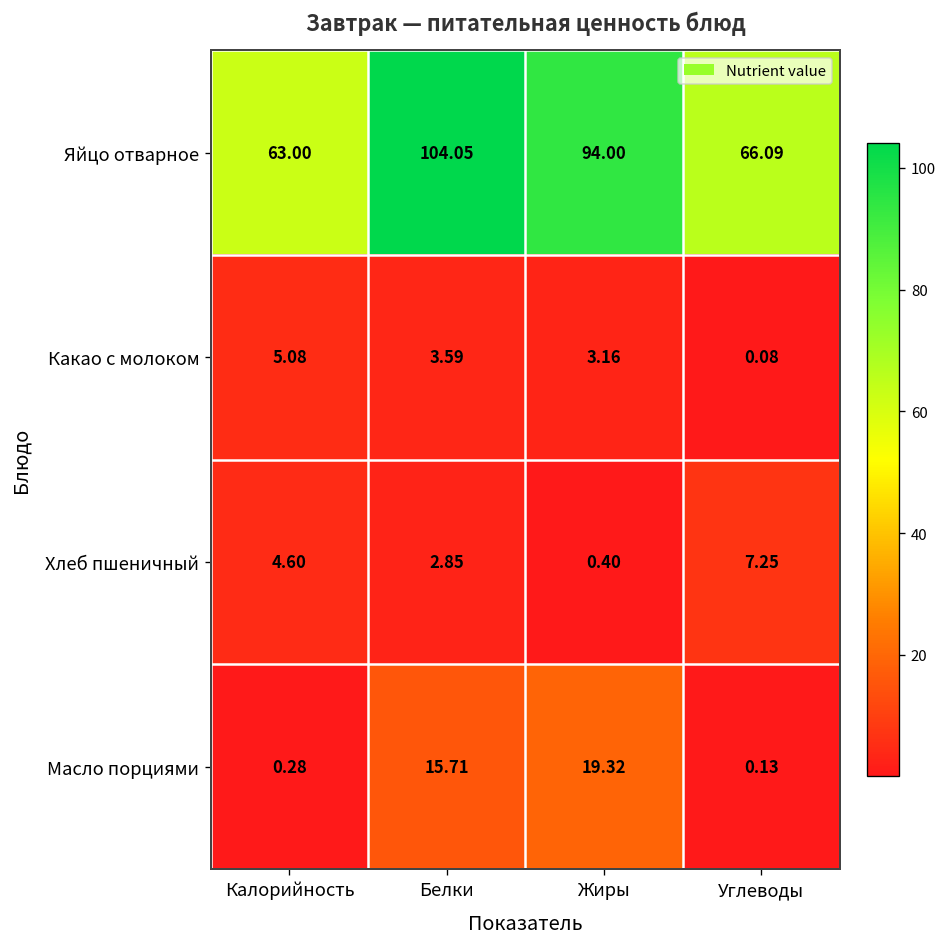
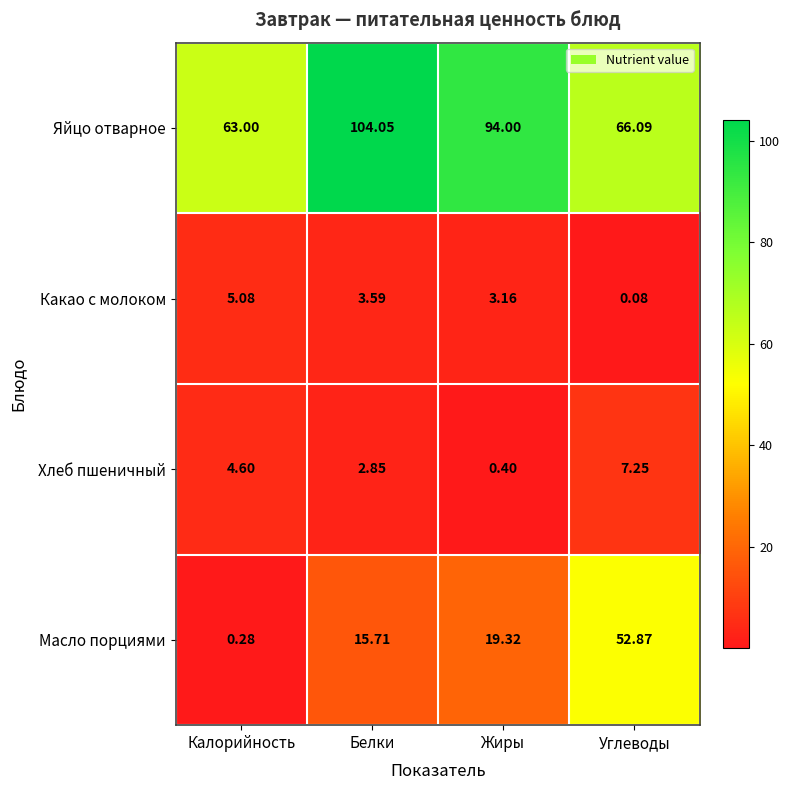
  {
    "Яйцо отварное": {
      "Калорийность": 63.00,
      "Белки": 104.05,
      "Жиры": 94.00,
      "Углеводы": 66.09
    },
    "Какао с молоком": {
      "Калорийность": 5.08,
      "Белки": 3.59,
      "Жиры": 3.16,
      "Углеводы": 0.08
    },
    "Хлеб пшеничный": {
      "Калорийность": 4.60,
      "Белки": 2.85,
      "Жиры": 0.40,
      "Углеводы": 7.25
    },
    "Масло порциями": {
      "Калорийность": 0.28,
      "Белки": 15.71,
      "Жиры": 19.32,
-     "Углеводы": 0.13
+     "Углеводы": 52.87
    }
  }
